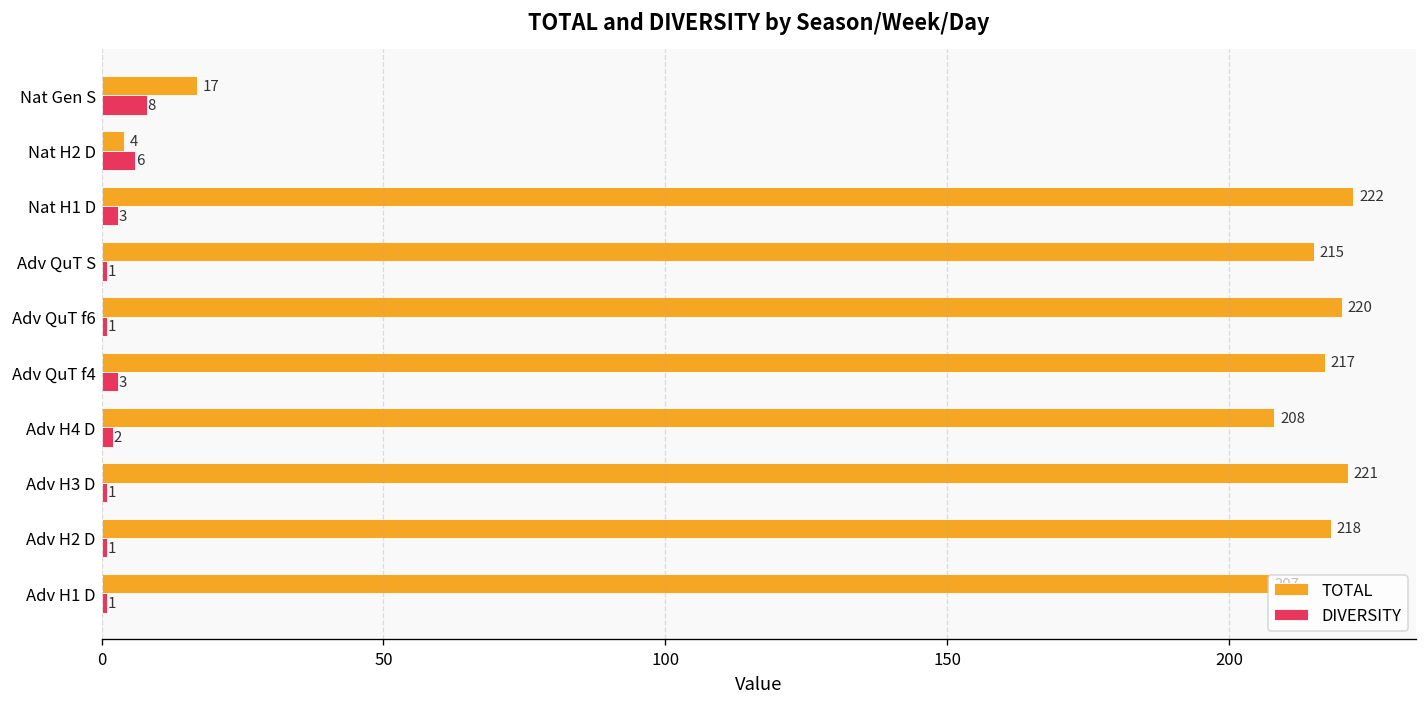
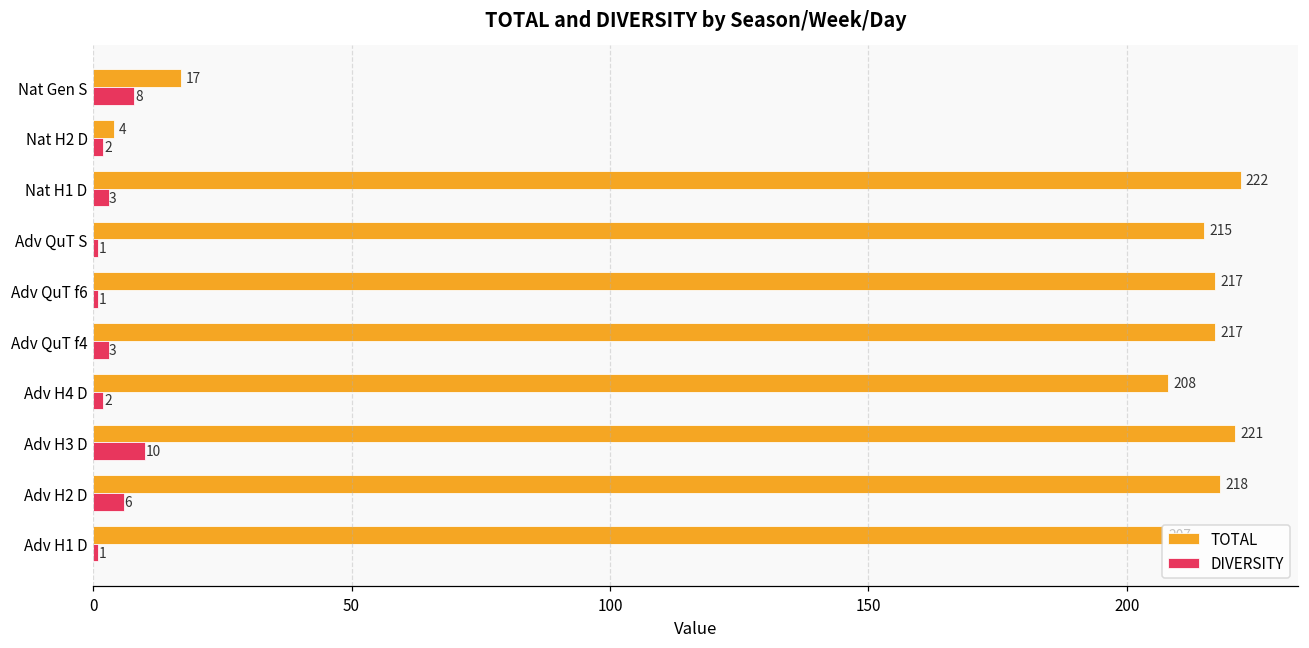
  {
    "TOTAL": {
      "Nat Gen S": 17,
      "Nat H2 D": 4,
      "Nat H1 D": 222,
      "Adv QuT S": 215,
-     "Adv QuT f6": 220,
+     "Adv QuT f6": 217,
      "Adv QuT f4": 217,
      "Adv H4 D": 208,
      "Adv H3 D": 221,
      "Adv H2 D": 218
    },
    "DIVERSITY": {
      "Nat Gen S": 8,
-     "Nat H2 D": 6,
+     "Nat H2 D": 2,
      "Nat H1 D": 3,
      "Adv QuT S": 1,
      "Adv QuT f6": 1,
      "Adv QuT f4": 3,
      "Adv H4 D": 2,
-     "Adv H3 D": 1,
-     "Adv H2 D": 1,
+     "Adv H3 D": 10,
+     "Adv H2 D": 6,
      "Adv H1 D": 1
    }
  }
